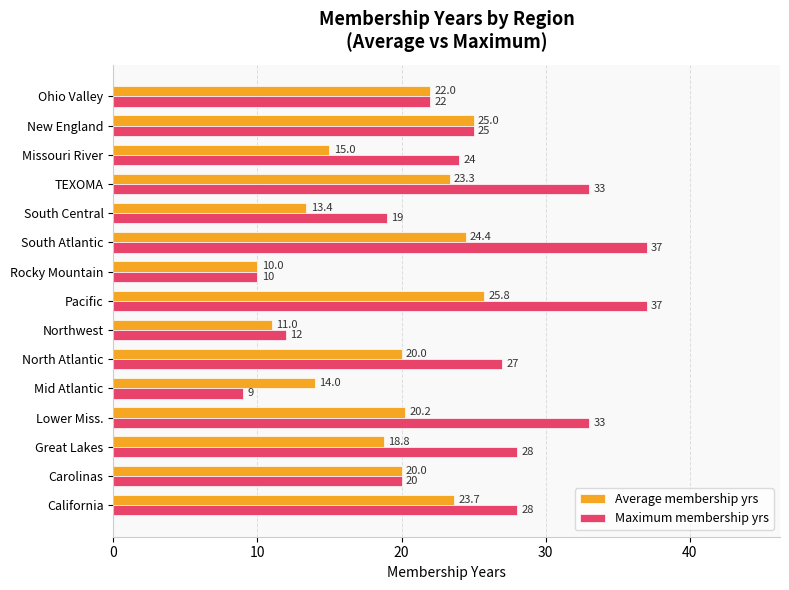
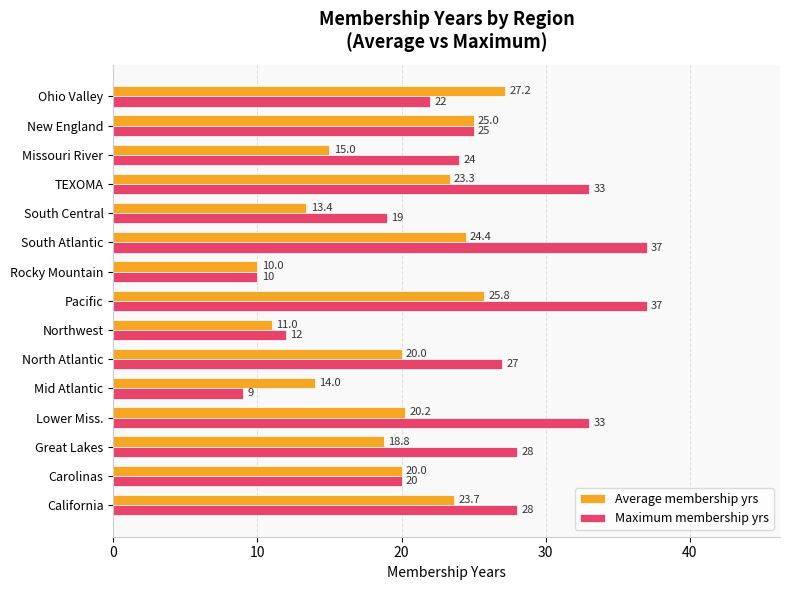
  {
    "Average membership yrs": {
-     "Ohio Valley": 22.0,
+     "Ohio Valley": 27.2,
      "New England": 25.0,
      "Missouri River": 15.0,
      "TEXOMA": 23.3,
      "South Central": 13.4,
      "South Atlantic": 24.4,
      "Rocky Mountain": 10.0,
      "Pacific": 25.8,
      "Northwest": 11.0,
      "North Atlantic": 20.0,
      "Mid Atlantic": 14.0,
      "Lower Miss.": 20.2,
      "Great Lakes": 18.8,
      "Carolinas": 20.0,
      "California": 23.7
    },
    "Maximum membership yrs": {
      "Ohio Valley": 22,
      "New England": 25,
      "Missouri River": 24,
      "TEXOMA": 33,
      "South Central": 19,
      "South Atlantic": 37,
      "Rocky Mountain": 10,
      "Pacific": 37,
      "Northwest": 12,
      "North Atlantic": 27,
      "Mid Atlantic": 9,
      "Lower Miss.": 33,
      "Great Lakes": 28,
      "Carolinas": 20,
      "California": 28
    }
  }
